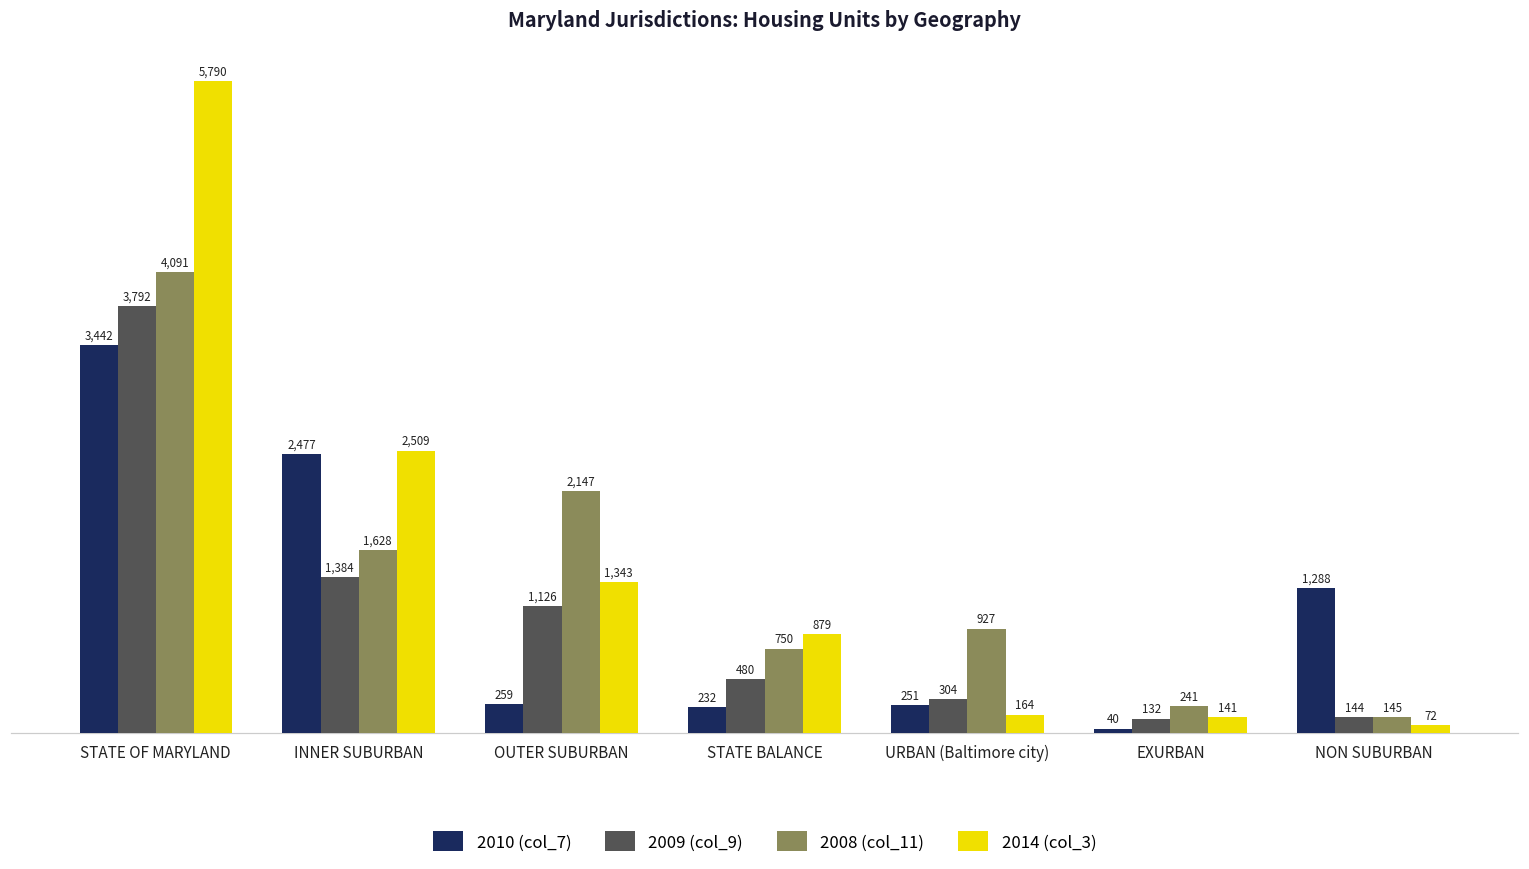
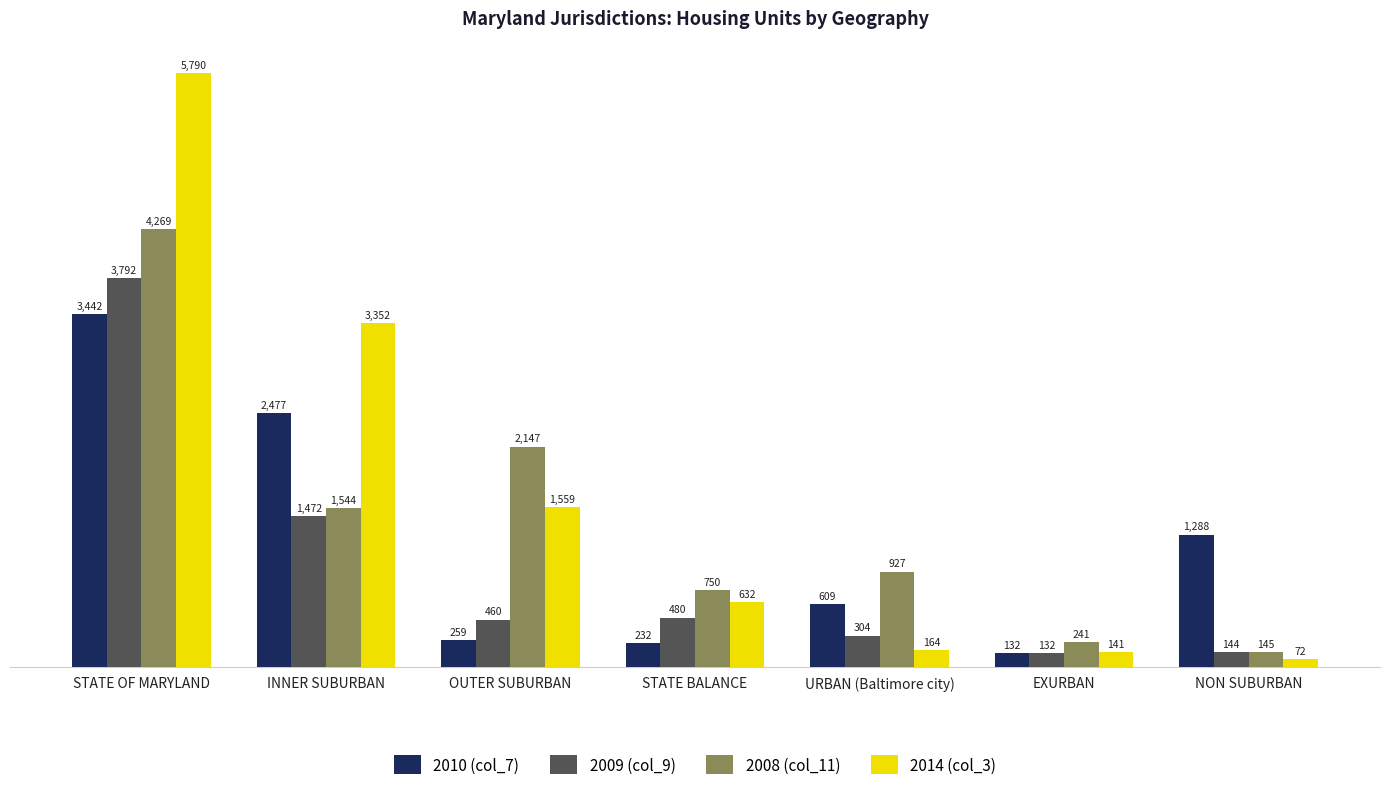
  {
    "2010 (col_7)": {
      "STATE OF MARYLAND": "3,442",
      "INNER SUBURBAN": "2,477",
      "OUTER SUBURBAN": "259",
      "STATE BALANCE": "232",
-     "URBAN (Baltimore city)": "251",
-     "EXURBAN": "40",
+     "URBAN (Baltimore city)": "609",
+     "EXURBAN": "132",
      "NON SUBURBAN": "1,288"
    },
    "2009 (col_9)": {
      "STATE OF MARYLAND": "3,792",
-     "INNER SUBURBAN": "1,384",
-     "OUTER SUBURBAN": "1,126",
+     "INNER SUBURBAN": "1,472",
+     "OUTER SUBURBAN": "460",
      "STATE BALANCE": "480",
      "URBAN (Baltimore city)": "304",
      "EXURBAN": "132",
      "NON SUBURBAN": "144"
    },
    "2008 (col_11)": {
-     "STATE OF MARYLAND": "4,091",
-     "INNER SUBURBAN": "1,628",
+     "STATE OF MARYLAND": "4,269",
+     "INNER SUBURBAN": "1,544",
      "OUTER SUBURBAN": "2,147",
      "STATE BALANCE": "750",
      "URBAN (Baltimore city)": "927",
      "EXURBAN": "241",
      "NON SUBURBAN": "145"
    },
    "2014 (col_3)": {
      "STATE OF MARYLAND": "5,790",
-     "INNER SUBURBAN": "2,509",
-     "OUTER SUBURBAN": "1,343",
-     "STATE BALANCE": "879",
+     "INNER SUBURBAN": "3,352",
+     "OUTER SUBURBAN": "1,559",
+     "STATE BALANCE": "632",
      "URBAN (Baltimore city)": "164",
      "EXURBAN": "141",
      "NON SUBURBAN": "72"
    }
  }
